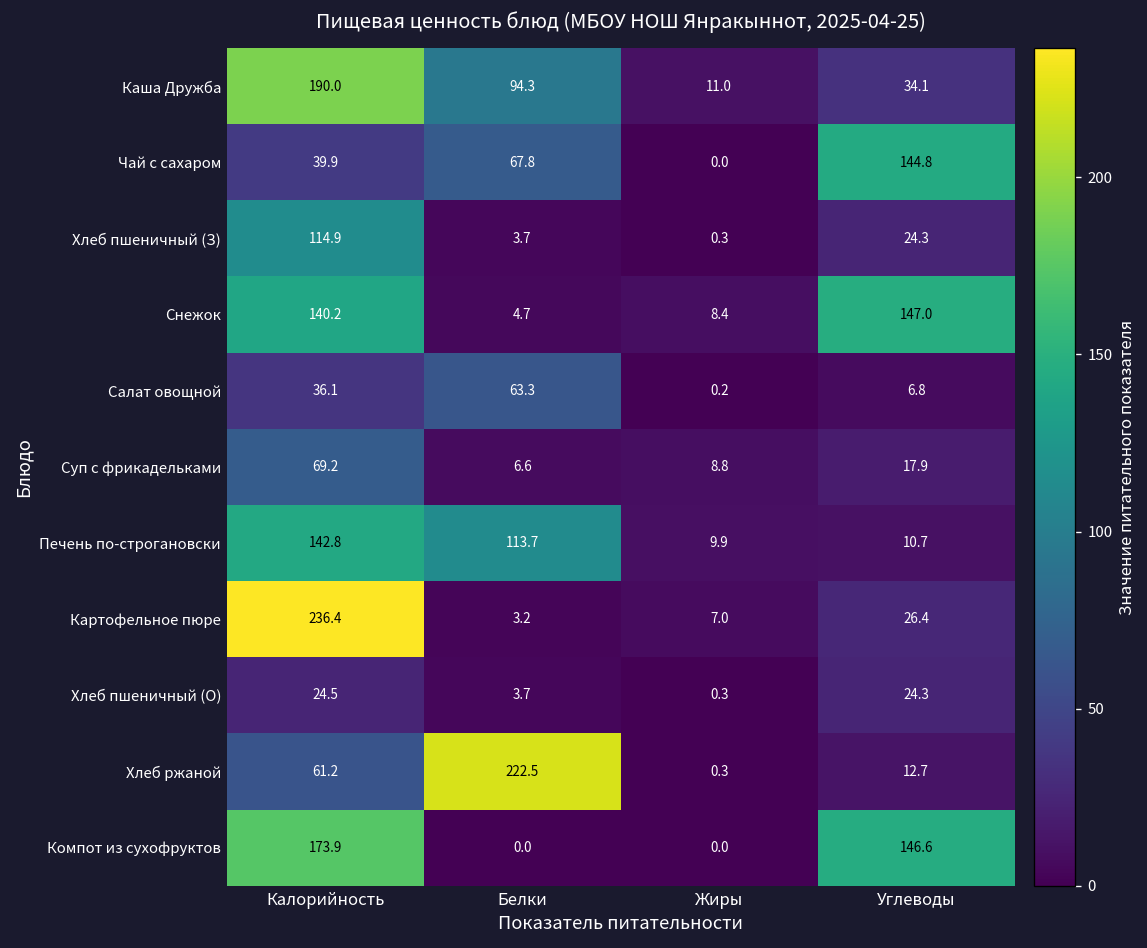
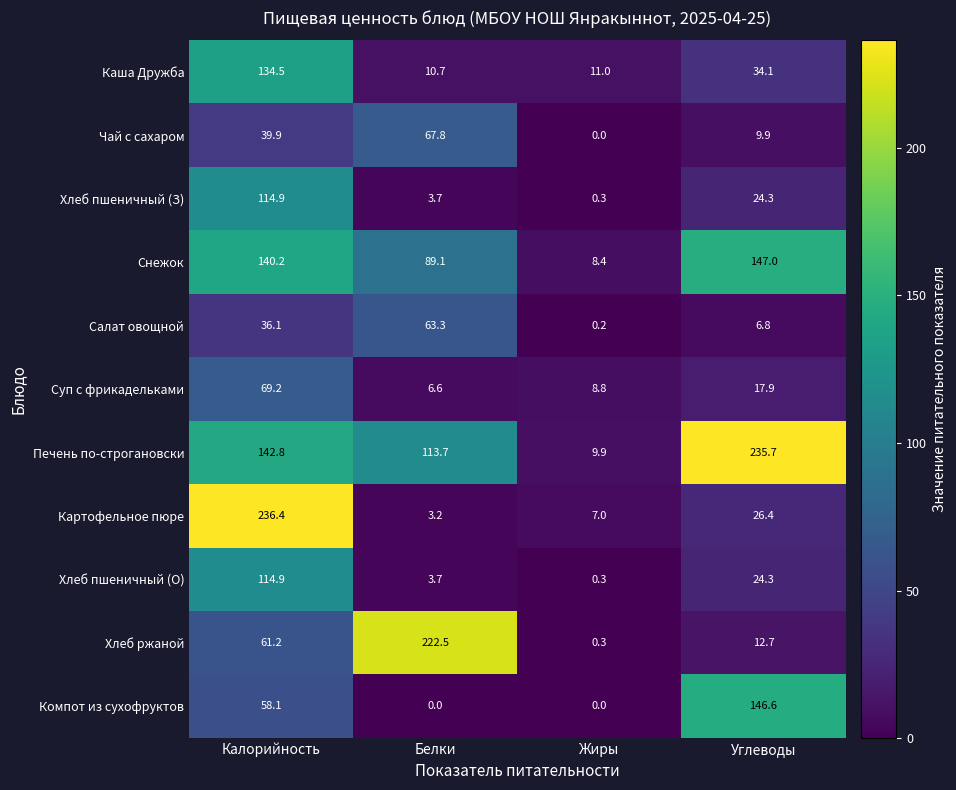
  {
    "Каша Дружба": {
-     "Калорийность": 190.0,
-     "Белки": 94.3,
+     "Калорийность": 134.5,
+     "Белки": 10.7,
      "Жиры": 11.0,
      "Углеводы": 34.1
    },
    "Чай с сахаром": {
      "Калорийность": 39.9,
      "Белки": 67.8,
      "Жиры": 0.0,
-     "Углеводы": 144.8
+     "Углеводы": 9.9
    },
    "Хлеб пшеничный (З)": {
      "Калорийность": 114.9,
      "Белки": 3.7,
      "Жиры": 0.3,
      "Углеводы": 24.3
    },
    "Снежок": {
      "Калорийность": 140.2,
-     "Белки": 4.7,
+     "Белки": 89.1,
      "Жиры": 8.4,
      "Углеводы": 147.0
    },
    "Салат овощной": {
      "Калорийность": 36.1,
      "Белки": 63.3,
      "Жиры": 0.2,
      "Углеводы": 6.8
    },
    "Суп с фрикадельками": {
      "Калорийность": 69.2,
      "Белки": 6.6,
      "Жиры": 8.8,
      "Углеводы": 17.9
    },
    "Печень по-строгановски": {
      "Калорийность": 142.8,
      "Белки": 113.7,
      "Жиры": 9.9,
-     "Углеводы": 10.7
+     "Углеводы": 235.7
    },
    "Картофельное пюре": {
      "Калорийность": 236.4,
      "Белки": 3.2,
      "Жиры": 7.0,
      "Углеводы": 26.4
    },
    "Хлеб пшеничный (О)": {
-     "Калорийность": 24.5,
+     "Калорийность": 114.9,
      "Белки": 3.7,
      "Жиры": 0.3,
      "Углеводы": 24.3
    },
    "Хлеб ржаной": {
      "Калорийность": 61.2,
      "Белки": 222.5,
      "Жиры": 0.3,
      "Углеводы": 12.7
    },
    "Компот из сухофруктов": {
-     "Калорийность": 173.9,
+     "Калорийность": 58.1,
      "Белки": 0.0,
      "Жиры": 0.0,
      "Углеводы": 146.6
    }
  }
